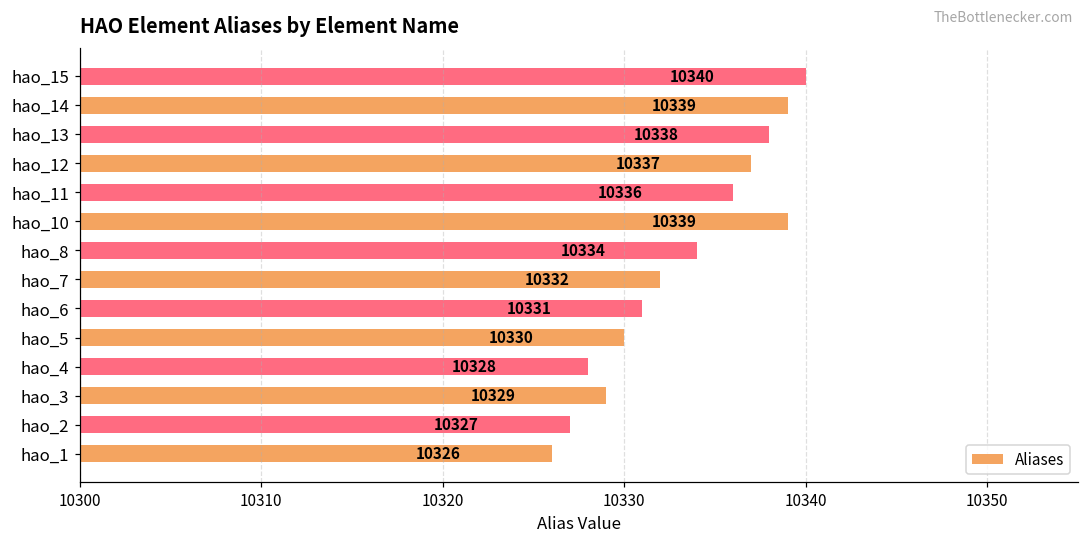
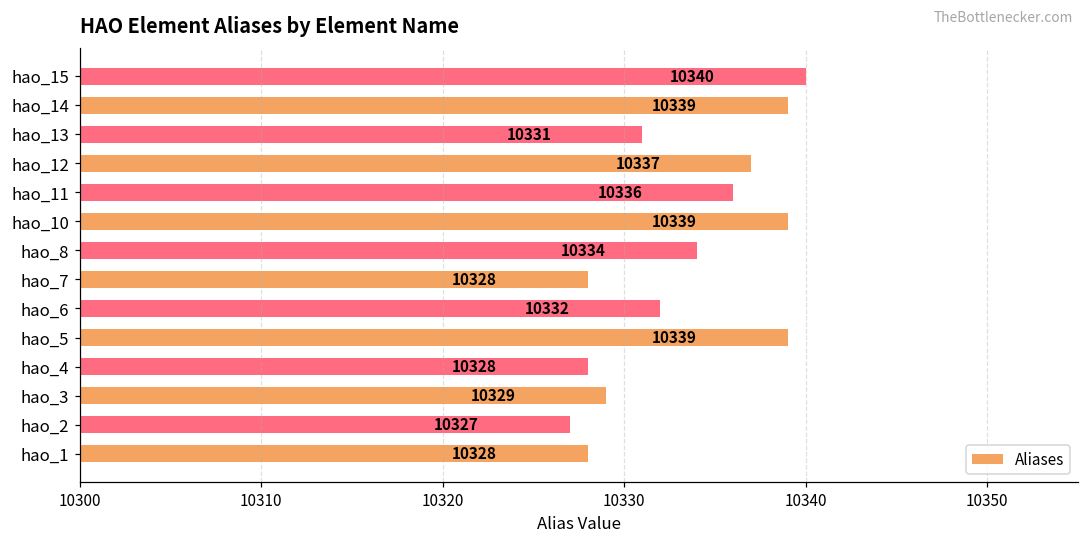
  {
    "hao_15": 10340,
    "hao_14": 10339,
-   "hao_13": 10338,
+   "hao_13": 10331,
    "hao_12": 10337,
    "hao_11": 10336,
    "hao_10": 10339,
    "hao_8": 10334,
-   "hao_7": 10332,
-   "hao_6": 10331,
-   "hao_5": 10330,
+   "hao_7": 10328,
+   "hao_6": 10332,
+   "hao_5": 10339,
    "hao_4": 10328,
    "hao_3": 10329,
    "hao_2": 10327,
-   "hao_1": 10326
+   "hao_1": 10328
  }
